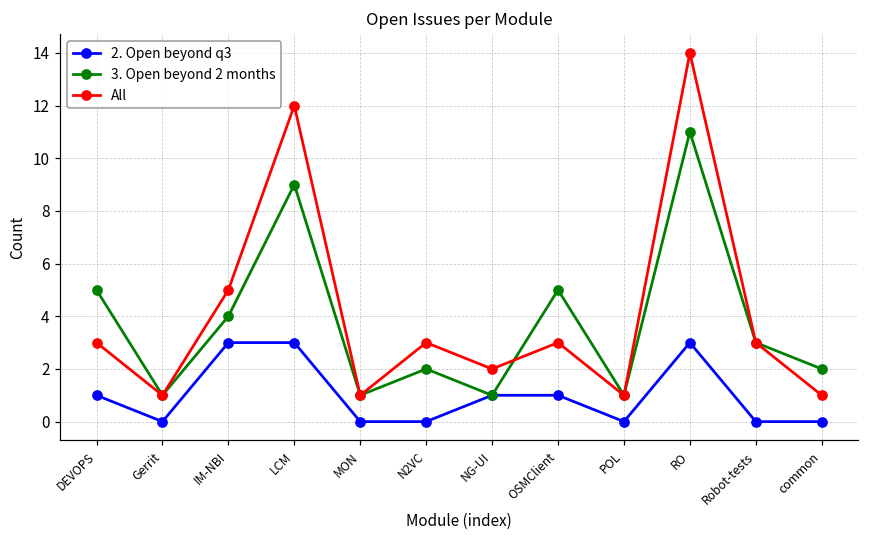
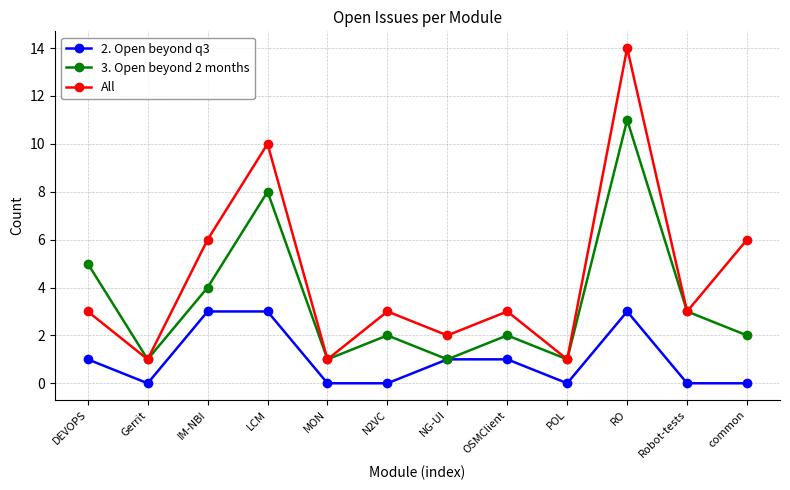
  {
    "2. Open beyond q3": {
      "DEVOPS": 1,
      "Gerrit": 0,
      "IM-NBI": 3,
      "LCM": 3,
      "MON": 0,
      "N2VC": 0,
      "OSMClient": 1,
      "POL": 0,
      "RO": 3,
      "Robot-tests": 0,
      "common": 0
    },
    "3. Open beyond 2 months": {
      "DEVOPS": 5,
      "IM-NBI": 4,
-     "LCM": 9,
+     "LCM": 8,
      "N2VC": 2,
-     "OSMClient": 5,
+     "OSMClient": 2,
      "RO": 11,
      "common": 2
    },
    "All": {
      "DEVOPS": 3,
-     "IM-NBI": 5,
-     "LCM": 12,
+     "IM-NBI": 6,
+     "LCM": 10,
      "N2VC": 3,
      "NG-UI": 2,
      "OSMClient": 3,
      "RO": 14,
-     "common": 1
+     "common": 6
    }
  }
